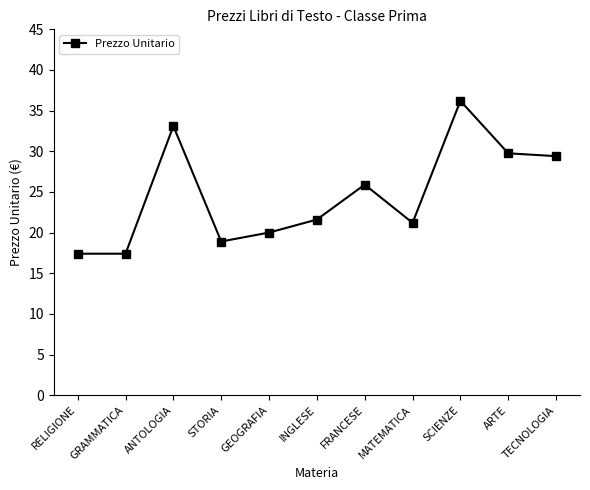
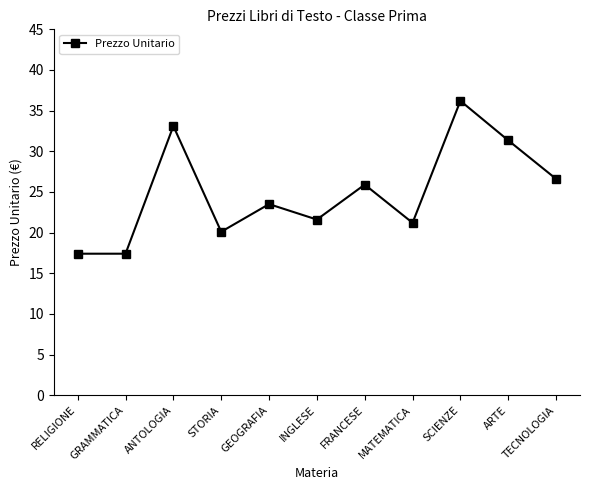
  {
    "RELIGIONE": 17,
    "GRAMMATICA": 17,
    "ANTOLOGIA": 33,
-   "STORIA": 19,
-   "GEOGRAFIA": 20,
+   "STORIA": 20,
+   "GEOGRAFIA": 24,
    "INGLESE": 22,
    "FRANCESE": 26,
    "MATEMATICA": 21,
    "SCIENZE": 36,
-   "ARTE": 30,
-   "TECNOLOGIA": 29
+   "ARTE": 31,
+   "TECNOLOGIA": 27
  }
